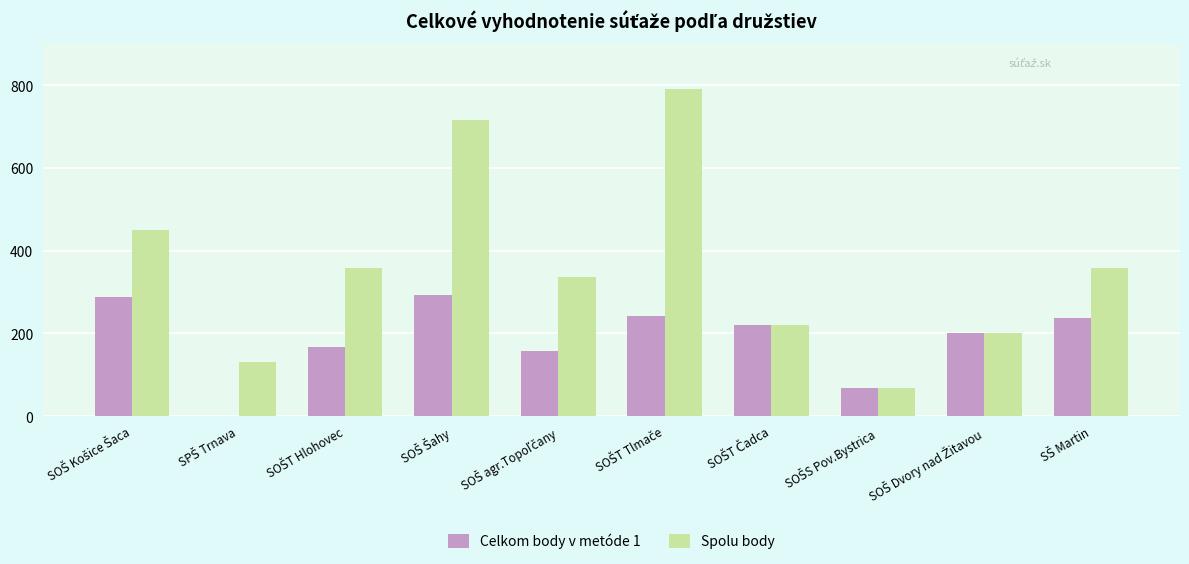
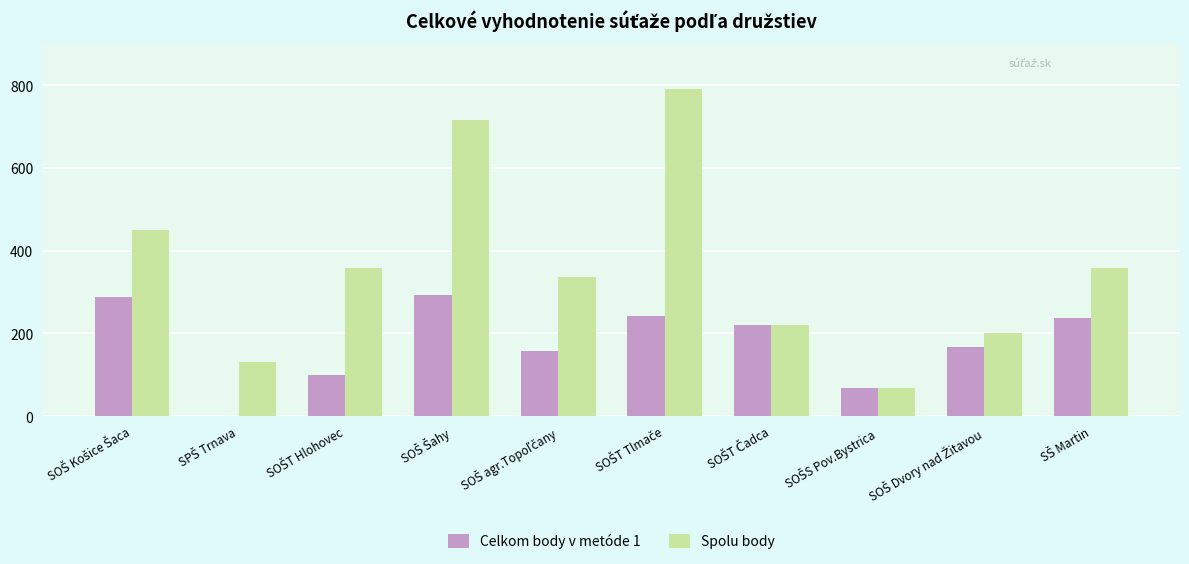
  {
    "Celkom body v metóde 1": {
      "SOŠ Košice Šaca": 290,
      "SPŠ Trnava": 0,
-     "SOŠT Hlohovec": 170,
+     "SOŠT Hlohovec": 100,
      "SOŠ Šahy": 290,
      "SOŠ agr.Topoľčany": 160,
      "SOŠT Tlmače": 240,
      "SOŠT Čadca": 220,
      "SOŠS Pov.Bystrica": 70,
-     "SOŠ Dvory nad Žitavou": 200,
+     "SOŠ Dvory nad Žitavou": 170,
      "SŠ Martin": 240
    },
    "Spolu body": {
      "SOŠ Košice Šaca": 450,
      "SPŠ Trnava": 130,
      "SOŠT Hlohovec": 360,
      "SOŠ Šahy": 720,
      "SOŠ agr.Topoľčany": 340,
      "SOŠT Tlmače": 790,
      "SOŠT Čadca": 220,
      "SOŠS Pov.Bystrica": 70,
      "SOŠ Dvory nad Žitavou": 200,
      "SŠ Martin": 360
    }
  }
